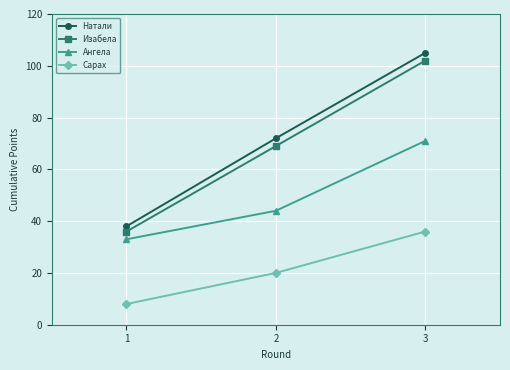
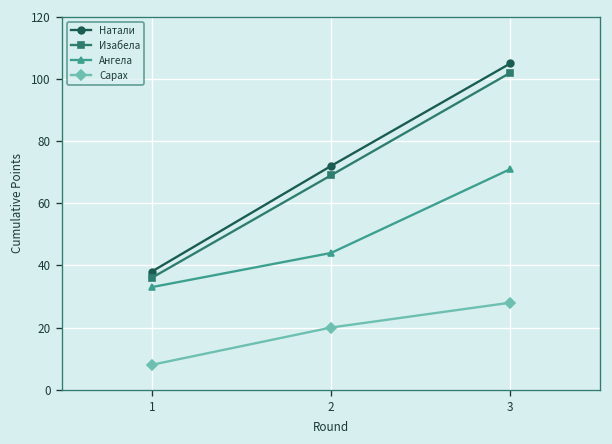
  {
    "Сарах": {
      "1": 8,
      "2": 20,
-     "3": 36
+     "3": 28
    }
  }
